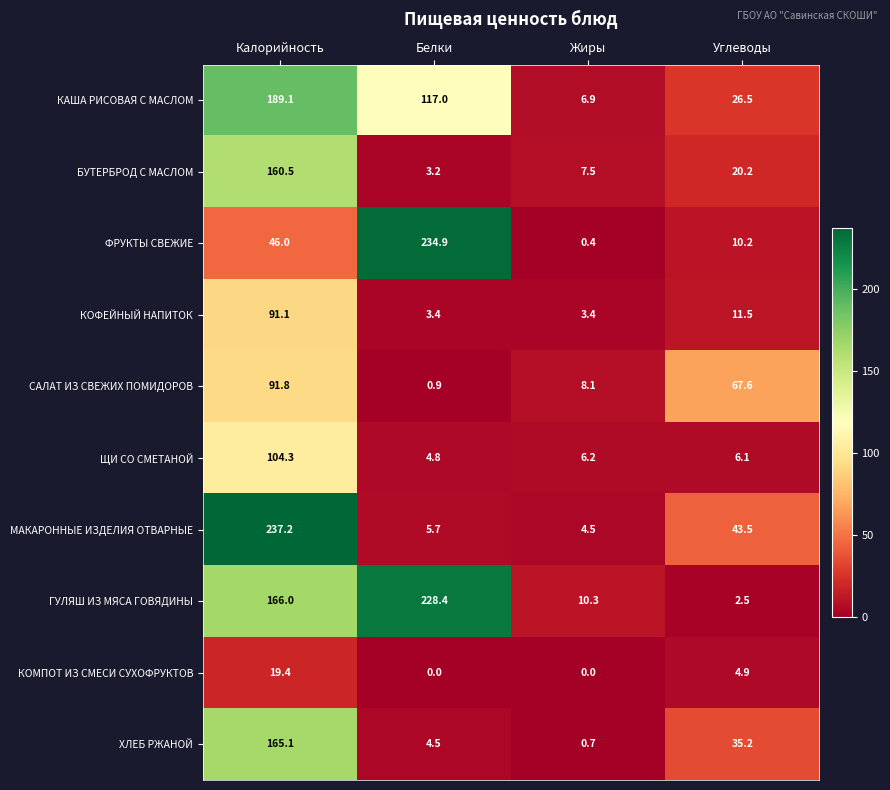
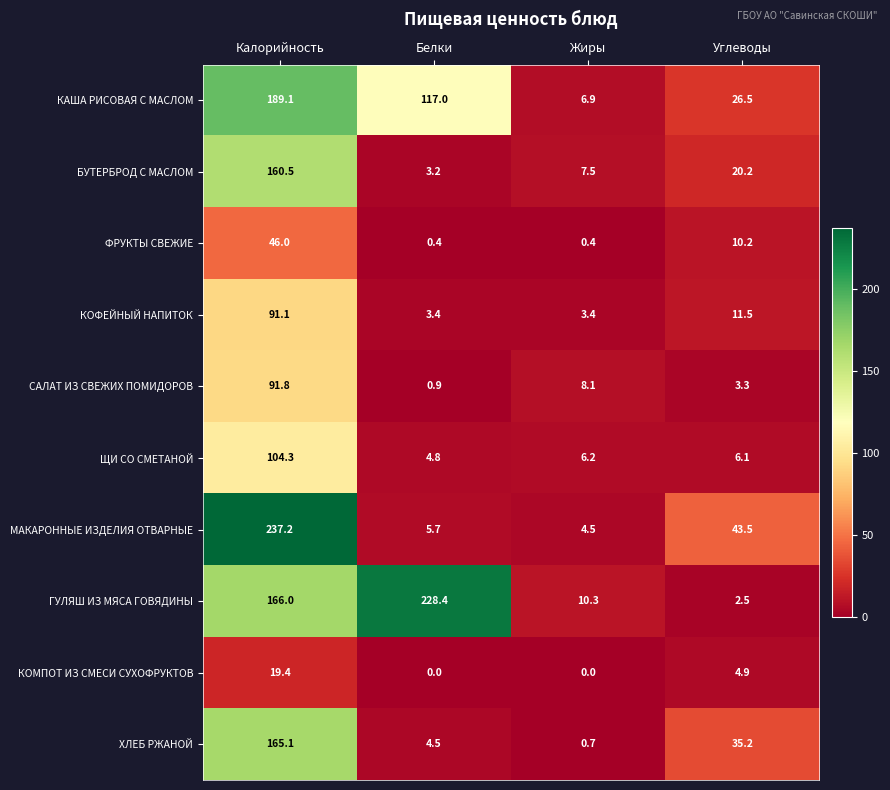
  {
    "КАША РИСОВАЯ С МАСЛОМ": {
      "Калорийность": 189.1,
      "Белки": 117.0,
      "Жиры": 6.9,
      "Углеводы": 26.5
    },
    "БУТЕРБРОД С МАСЛОМ": {
      "Калорийность": 160.5,
      "Белки": 3.2,
      "Жиры": 7.5,
      "Углеводы": 20.2
    },
    "ФРУКТЫ СВЕЖИЕ": {
      "Калорийность": 46.0,
-     "Белки": 234.9,
+     "Белки": 0.4,
      "Жиры": 0.4,
      "Углеводы": 10.2
    },
    "КОФЕЙНЫЙ НАПИТОК": {
      "Калорийность": 91.1,
      "Белки": 3.4,
      "Жиры": 3.4,
      "Углеводы": 11.5
    },
    "САЛАТ ИЗ СВЕЖИХ ПОМИДОРОВ": {
      "Калорийность": 91.8,
      "Белки": 0.9,
      "Жиры": 8.1,
-     "Углеводы": 67.6
+     "Углеводы": 3.3
    },
    "ЩИ СО СМЕТАНОЙ": {
      "Калорийность": 104.3,
      "Белки": 4.8,
      "Жиры": 6.2,
      "Углеводы": 6.1
    },
    "МАКАРОННЫЕ ИЗДЕЛИЯ ОТВАРНЫЕ": {
      "Калорийность": 237.2,
      "Белки": 5.7,
      "Жиры": 4.5,
      "Углеводы": 43.5
    },
    "ГУЛЯШ ИЗ МЯСА ГОВЯДИНЫ": {
      "Калорийность": 166.0,
      "Белки": 228.4,
      "Жиры": 10.3,
      "Углеводы": 2.5
    },
    "КОМПОТ ИЗ СМЕСИ СУХОФРУКТОВ": {
      "Калорийность": 19.4,
      "Белки": 0.0,
      "Жиры": 0.0,
      "Углеводы": 4.9
    },
    "ХЛЕБ РЖАНОЙ": {
      "Калорийность": 165.1,
      "Белки": 4.5,
      "Жиры": 0.7,
      "Углеводы": 35.2
    }
  }
